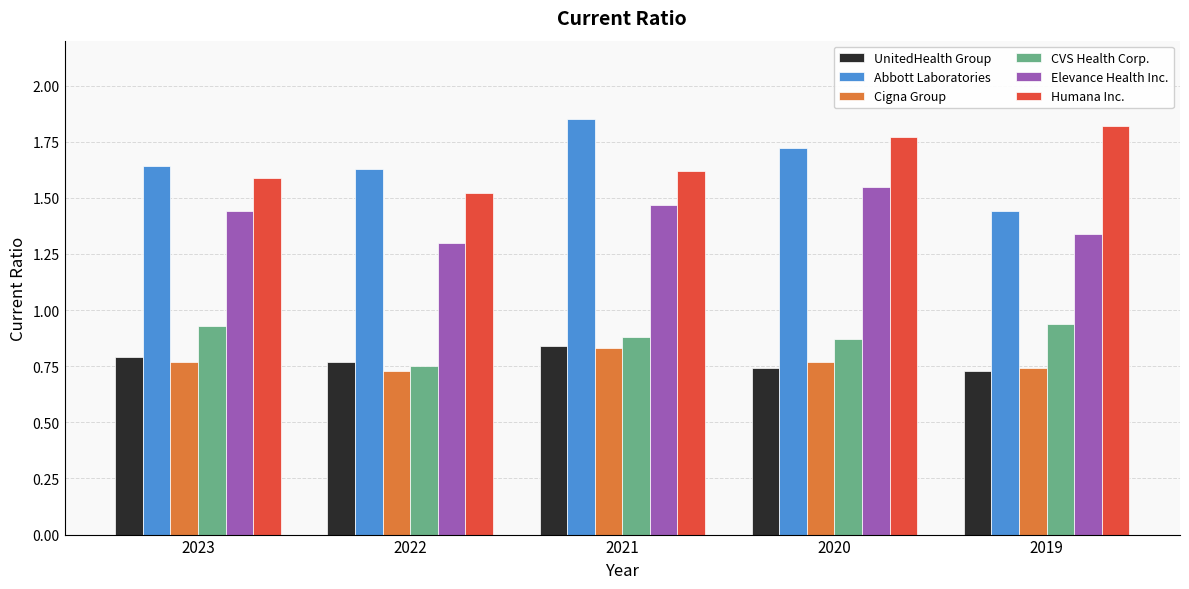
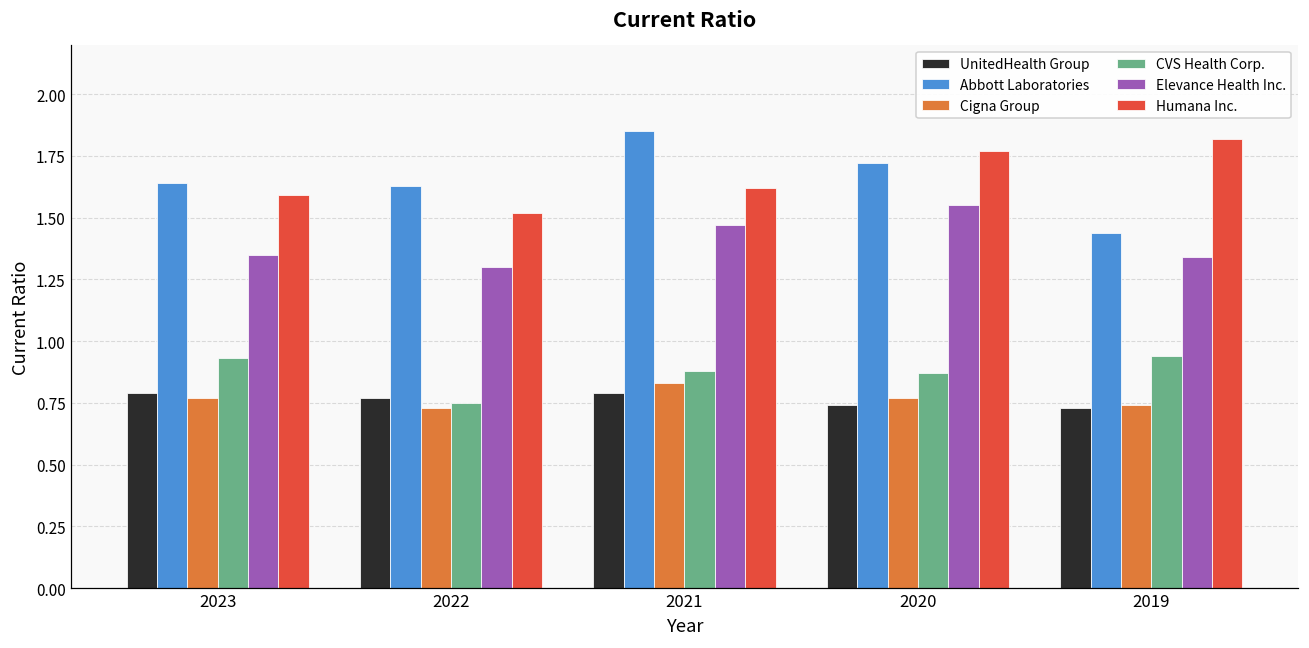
  {
    "UnitedHealth Group": {
      "2023": 0.79,
      "2022": 0.77,
-     "2021": 0.84,
+     "2021": 0.79,
      "2020": 0.74,
      "2019": 0.73
    },
    "Abbott Laboratories": {
      "2023": 1.64,
      "2022": 1.63,
      "2021": 1.85,
      "2020": 1.72,
      "2019": 1.44
    },
    "CVS Health Corp.": {
      "2023": 0.93,
      "2022": 0.75,
      "2021": 0.88,
      "2020": 0.87,
      "2019": 0.94
    },
    "Elevance Health Inc.": {
-     "2023": 1.44,
+     "2023": 1.35,
      "2022": 1.30,
      "2021": 1.47,
      "2020": 1.55,
      "2019": 1.34
    }
  }
